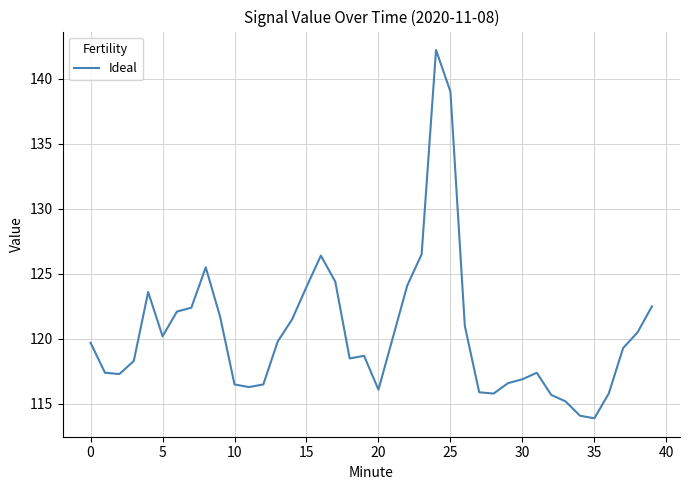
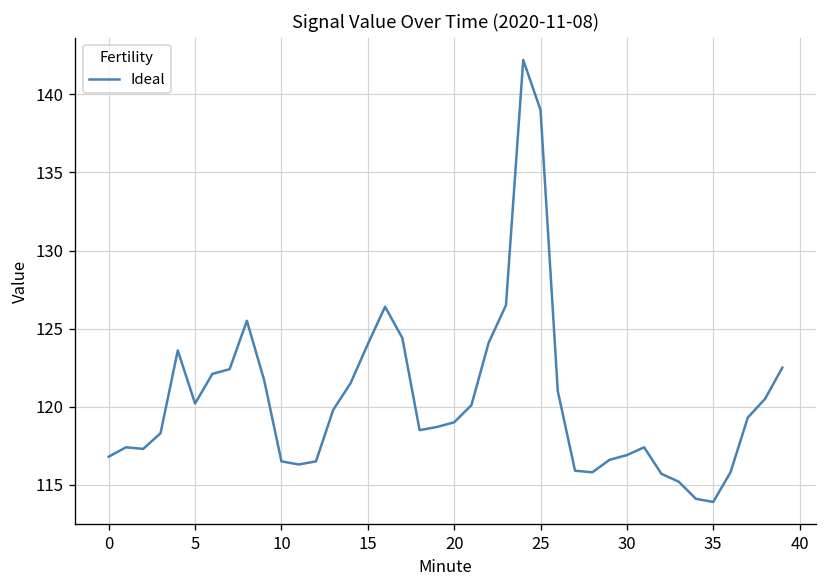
  {
-   "0": 119.7,
+   "0": 116.8,
    "5": 120.2,
    "10": 116.5,
    "15": 124.0,
-   "20": 116.1,
+   "20": 119.0,
    "25": 139.0,
    "30": 116.9,
    "35": 113.9
  }
